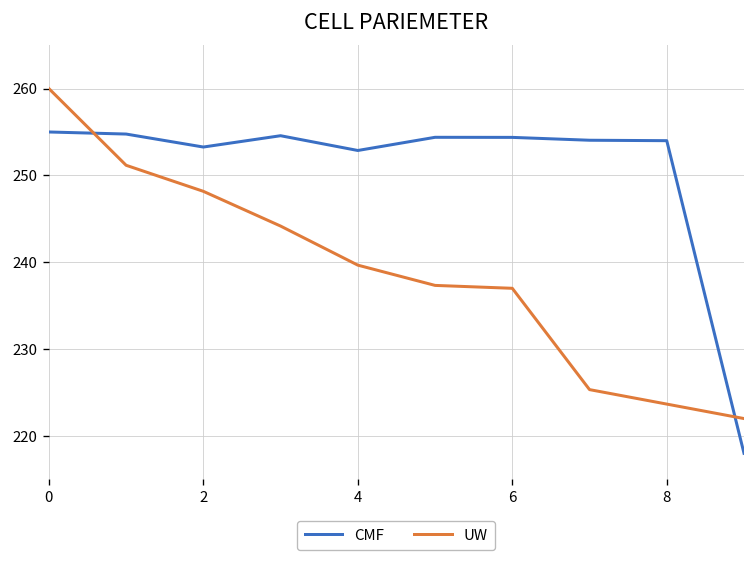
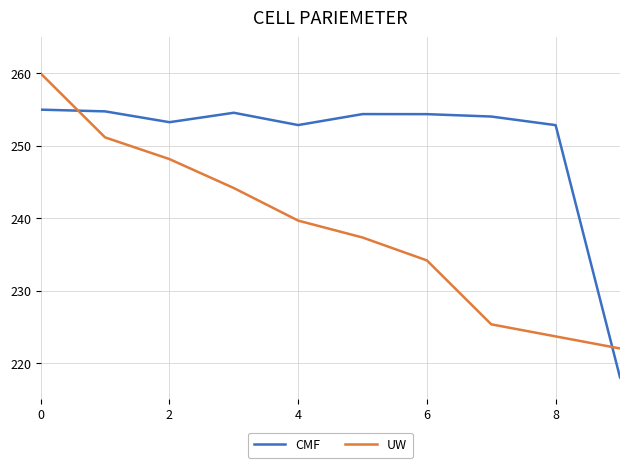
  {
    "CMF": {
      "0": 255,
      "2": 253,
      "4": 253,
      "6": 254,
-     "8": 254
+     "8": 253
    },
    "UW": {
      "0": 260,
      "2": 248,
      "4": 240,
-     "6": 237,
+     "6": 234,
      "8": 224
    }
  }
